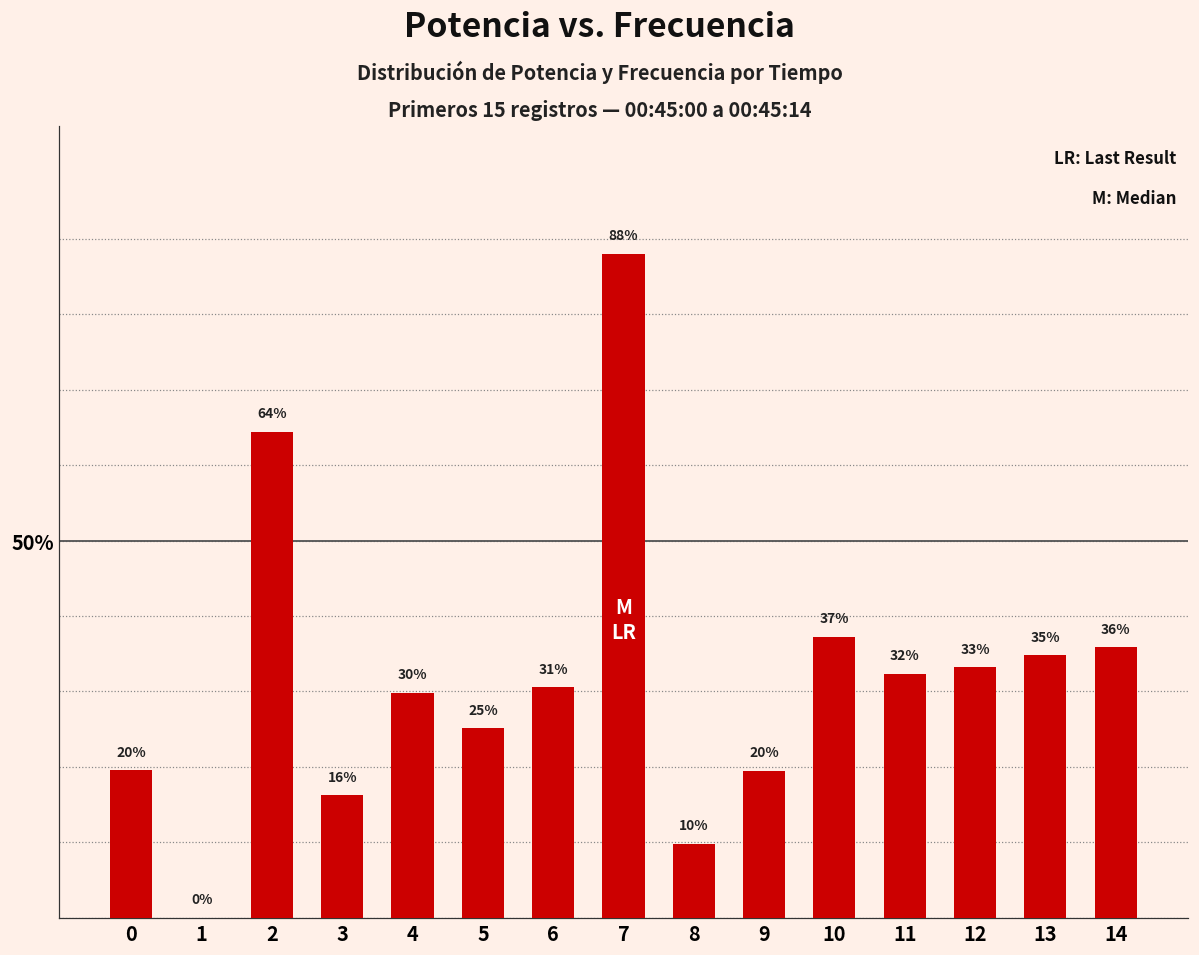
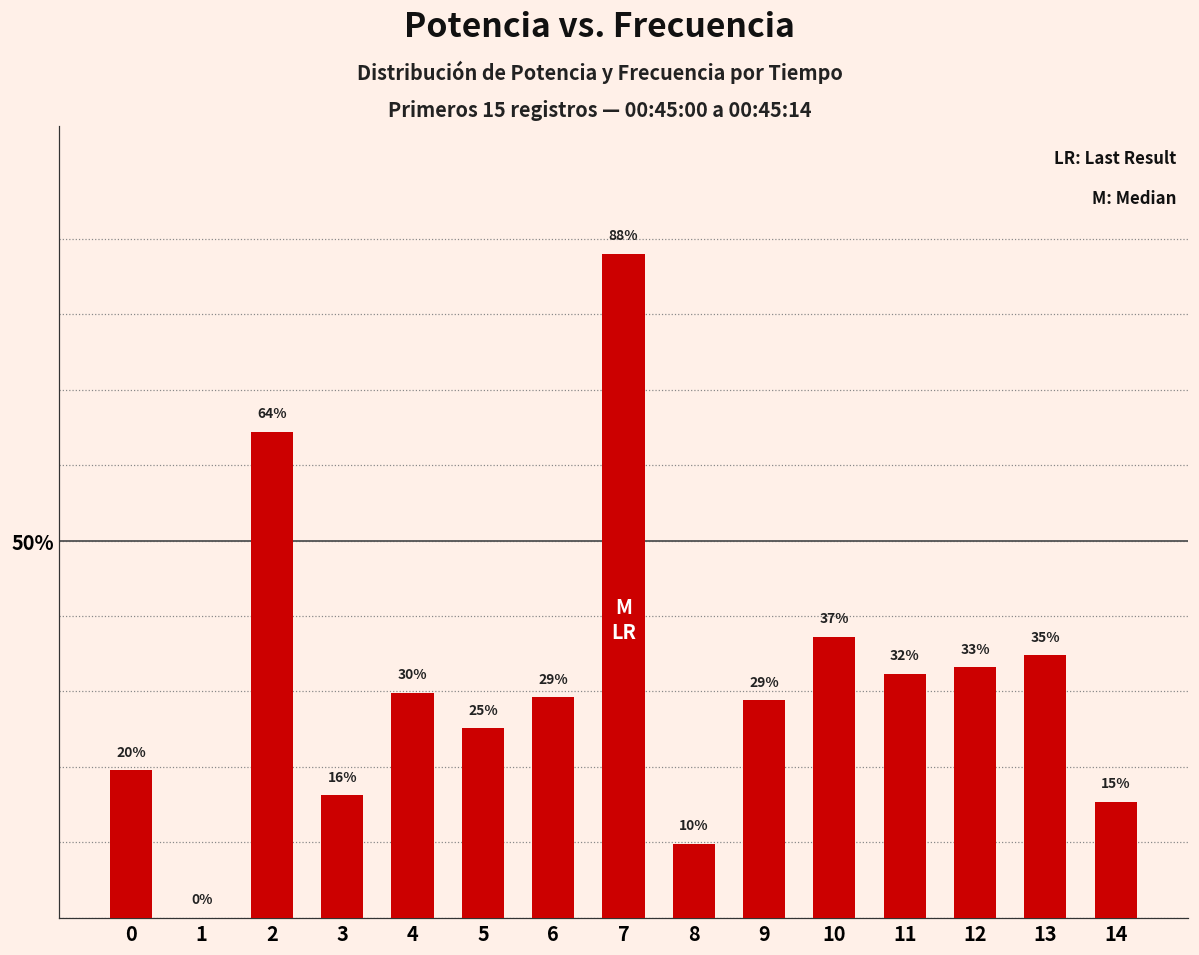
  {
    "0": "20%",
    "1": "0%",
    "2": "64%",
    "3": "16%",
    "4": "30%",
    "5": "25%",
-   "6": "31%",
+   "6": "29%",
    "7": "88%",
    "8": "10%",
-   "9": "20%",
+   "9": "29%",
    "10": "37%",
    "11": "32%",
    "12": "33%",
    "13": "35%",
-   "14": "36%"
+   "14": "15%"
  }
